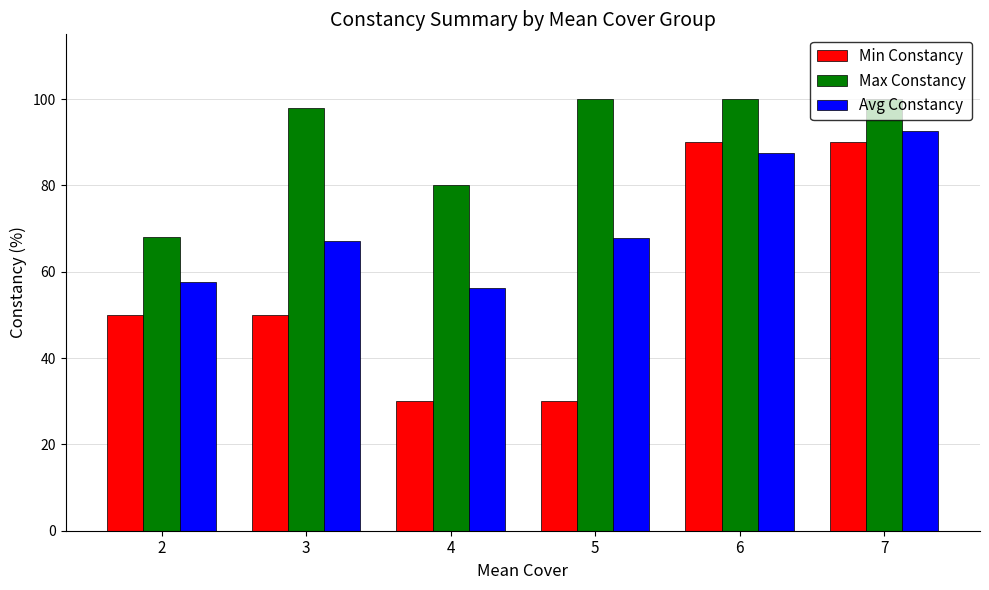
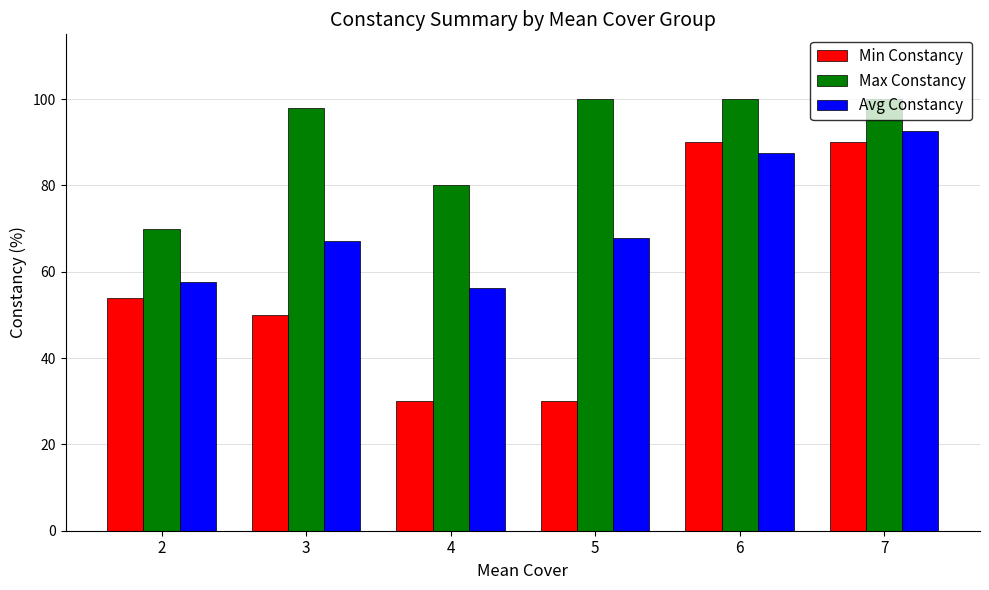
  {
    "Min Constancy": {
-     "2": 50,
+     "2": 54,
      "3": 50,
      "4": 30,
      "5": 30,
      "6": 90,
      "7": 90
    },
    "Max Constancy": {
-     "2": 68,
+     "2": 70,
      "3": 98,
      "4": 80,
      "5": 100,
      "6": 100
    },
    "Avg Constancy": {
      "2": 58,
      "3": 67,
      "4": 56,
      "5": 68,
      "6": 88,
      "7": 93
    }
  }
